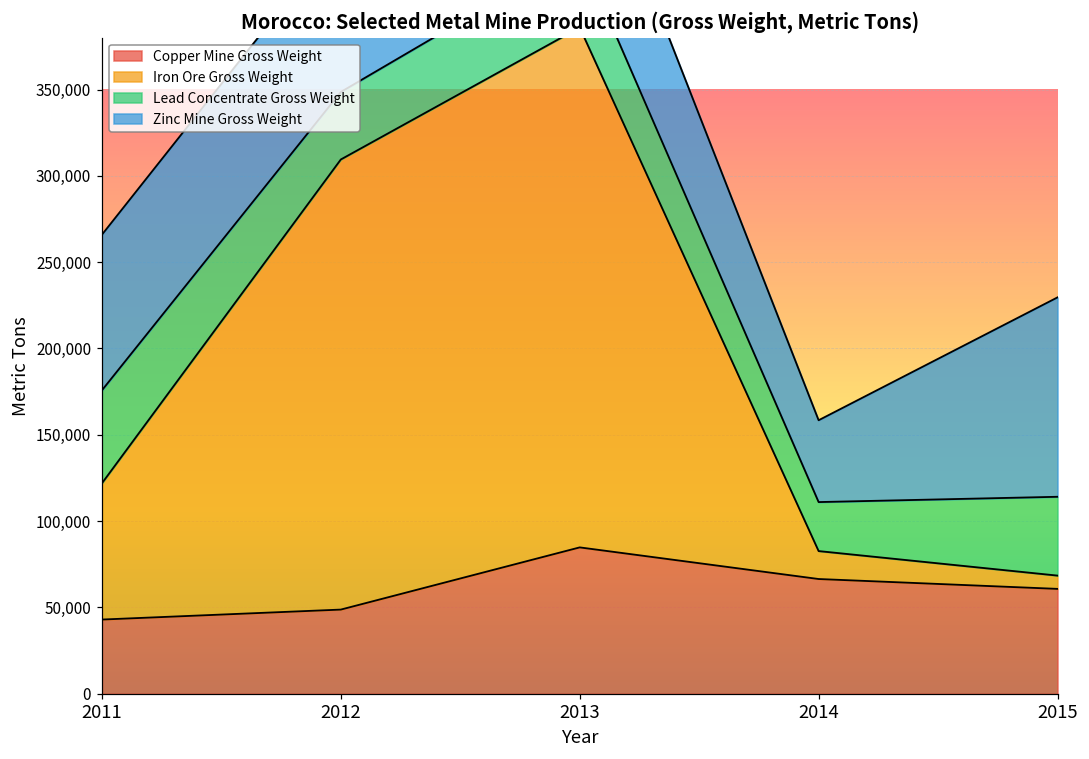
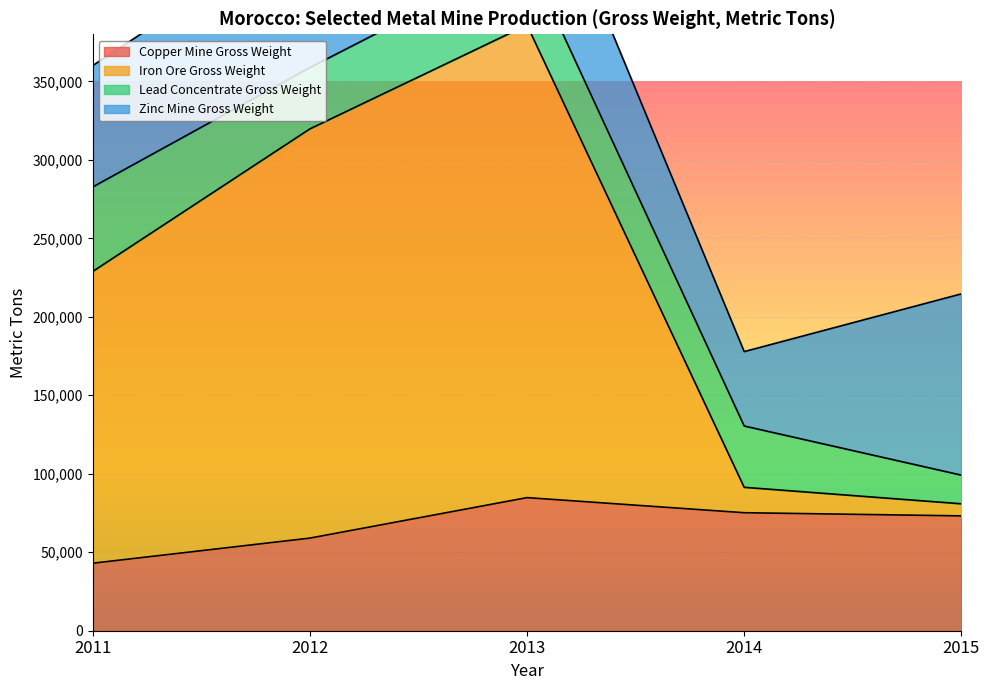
  {
    "Copper Mine Gross Weight": {
      "2011": "43,000",
-     "2012": "49,000",
+     "2012": "59,000",
      "2013": "85,000",
-     "2014": "66,000",
-     "2015": "61,000"
+     "2014": "75,000",
+     "2015": "73,000"
    },
    "Iron Ore Gross Weight": {
-     "2011": "79,000",
+     "2011": "186,000",
      "2012": "261,000",
      "2014": "16,000",
      "2015": "8,000"
    },
    "Lead Concentrate Gross Weight": {
      "2011": "54,000",
-     "2014": "28,000",
-     "2015": "46,000"
+     "2014": "39,000",
+     "2015": "18,000"
    },
    "Zinc Mine Gross Weight": {
-     "2011": "90,000",
+     "2011": "77,000",
      "2014": "47,000",
      "2015": "115,000"
    }
  }
